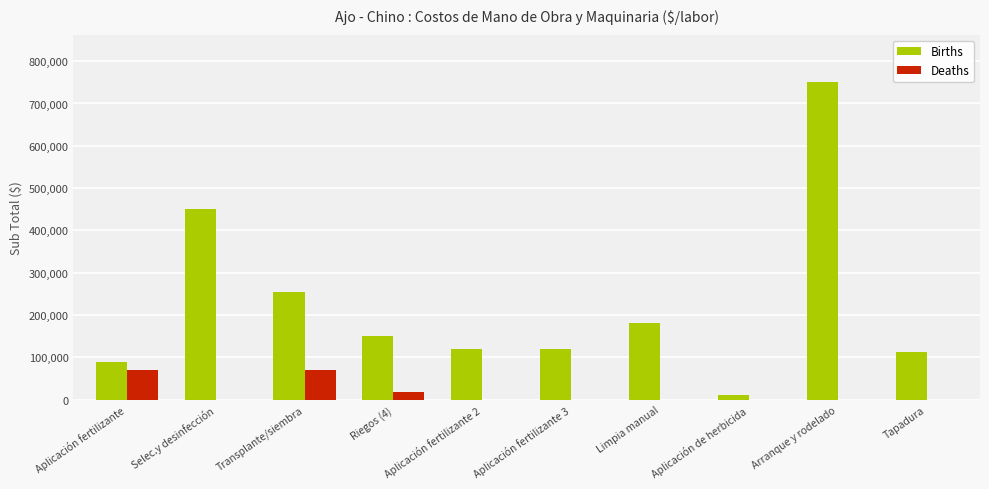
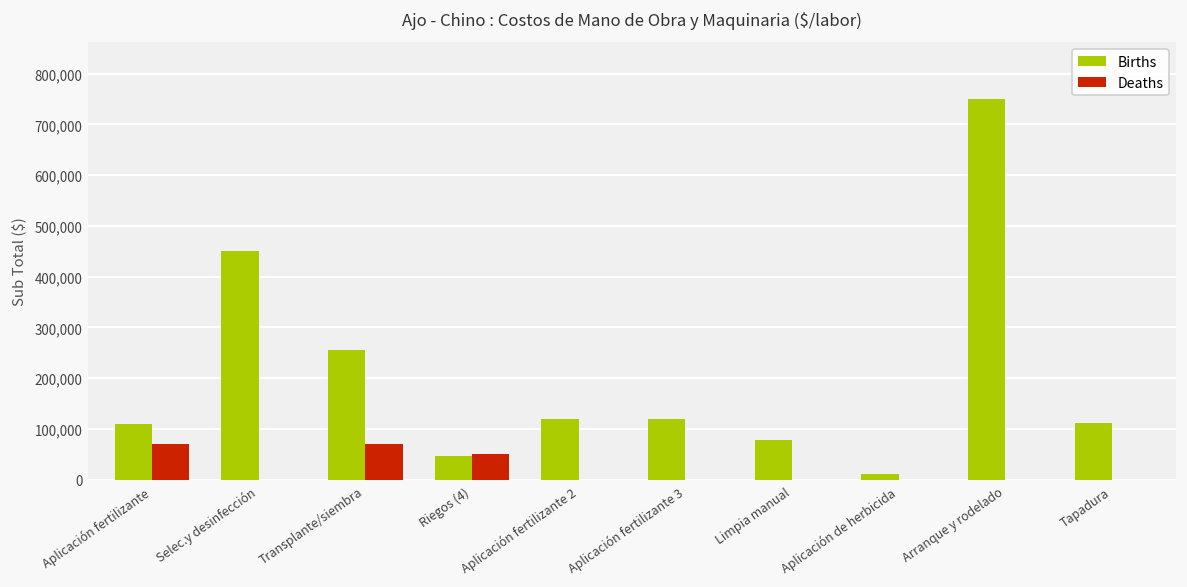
  {
    "Births": {
-     "Aplicación fertilizante": "90,000",
+     "Aplicación fertilizante": "110,000",
      "Selec.y desinfección": "450,000",
      "Transplante/siembra": "260,000",
-     "Riegos (4)": "150,000",
+     "Riegos (4)": "50,000",
      "Aplicación fertilizante 2": "120,000",
      "Aplicación fertilizante 3": "120,000",
-     "Limpia manual": "180,000",
+     "Limpia manual": "80,000",
      "Aplicación de herbicida": "10,000",
      "Arranque y rodelado": "750,000",
      "Tapadura": "110,000"
    },
    "Deaths": {
      "Aplicación fertilizante": "70,000",
      "Selec.y desinfección": "0",
      "Transplante/siembra": "70,000",
-     "Riegos (4)": "20,000",
+     "Riegos (4)": "50,000",
      "Aplicación fertilizante 2": "0",
      "Aplicación fertilizante 3": "0",
      "Limpia manual": "0",
      "Aplicación de herbicida": "0",
      "Arranque y rodelado": "0",
      "Tapadura": "0"
    }
  }
